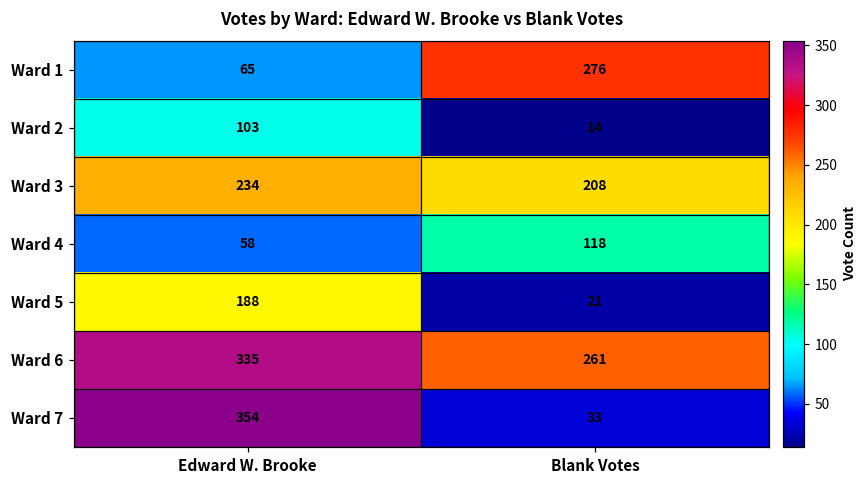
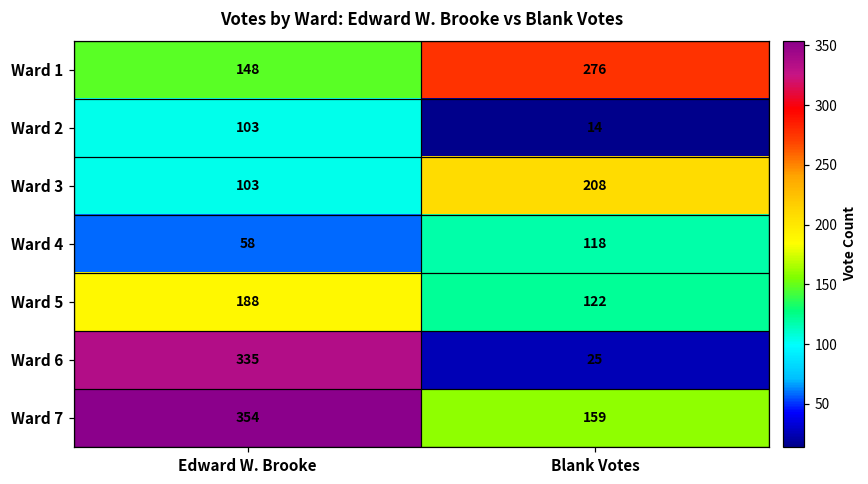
  {
    "Ward 1": {
-     "Edward W. Brooke": 65,
+     "Edward W. Brooke": 148,
      "Blank Votes": 276
    },
    "Ward 2": {
      "Edward W. Brooke": 103,
      "Blank Votes": 14
    },
    "Ward 3": {
-     "Edward W. Brooke": 234,
+     "Edward W. Brooke": 103,
      "Blank Votes": 208
    },
    "Ward 4": {
      "Edward W. Brooke": 58,
      "Blank Votes": 118
    },
    "Ward 5": {
      "Edward W. Brooke": 188,
-     "Blank Votes": 21
+     "Blank Votes": 122
    },
    "Ward 6": {
      "Edward W. Brooke": 335,
-     "Blank Votes": 261
+     "Blank Votes": 25
    },
    "Ward 7": {
      "Edward W. Brooke": 354,
-     "Blank Votes": 33
+     "Blank Votes": 159
    }
  }
